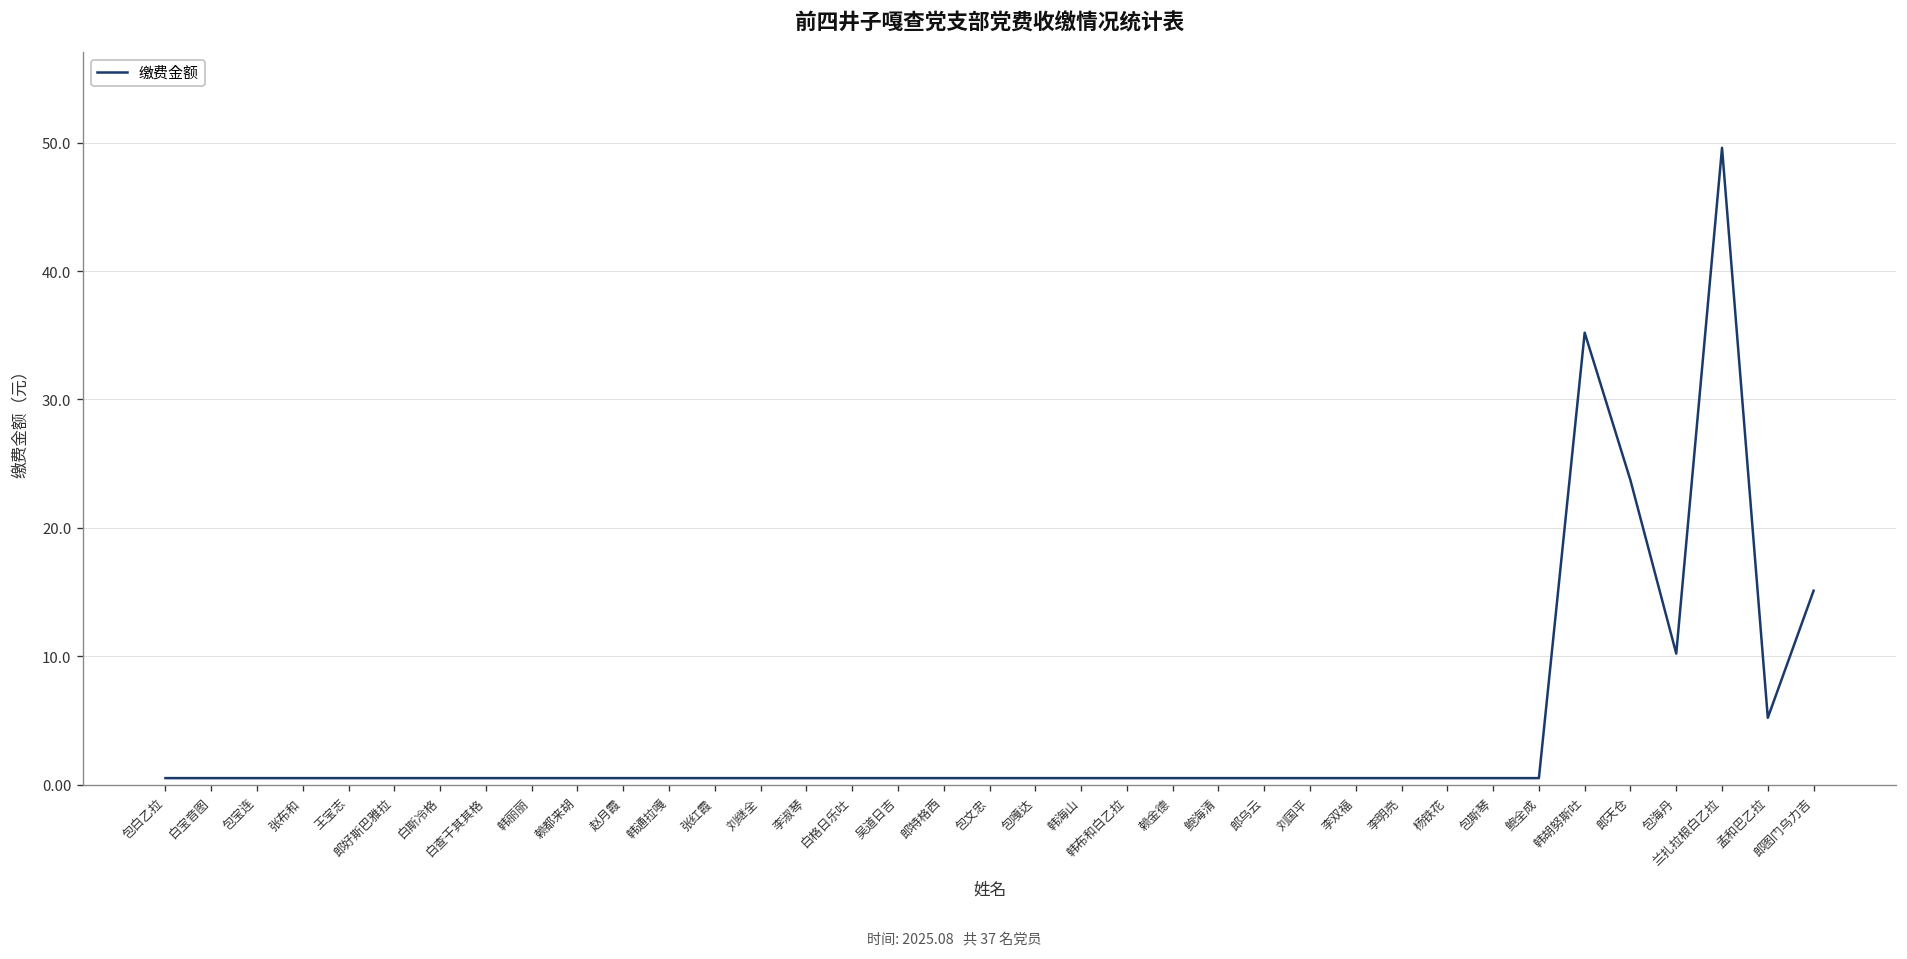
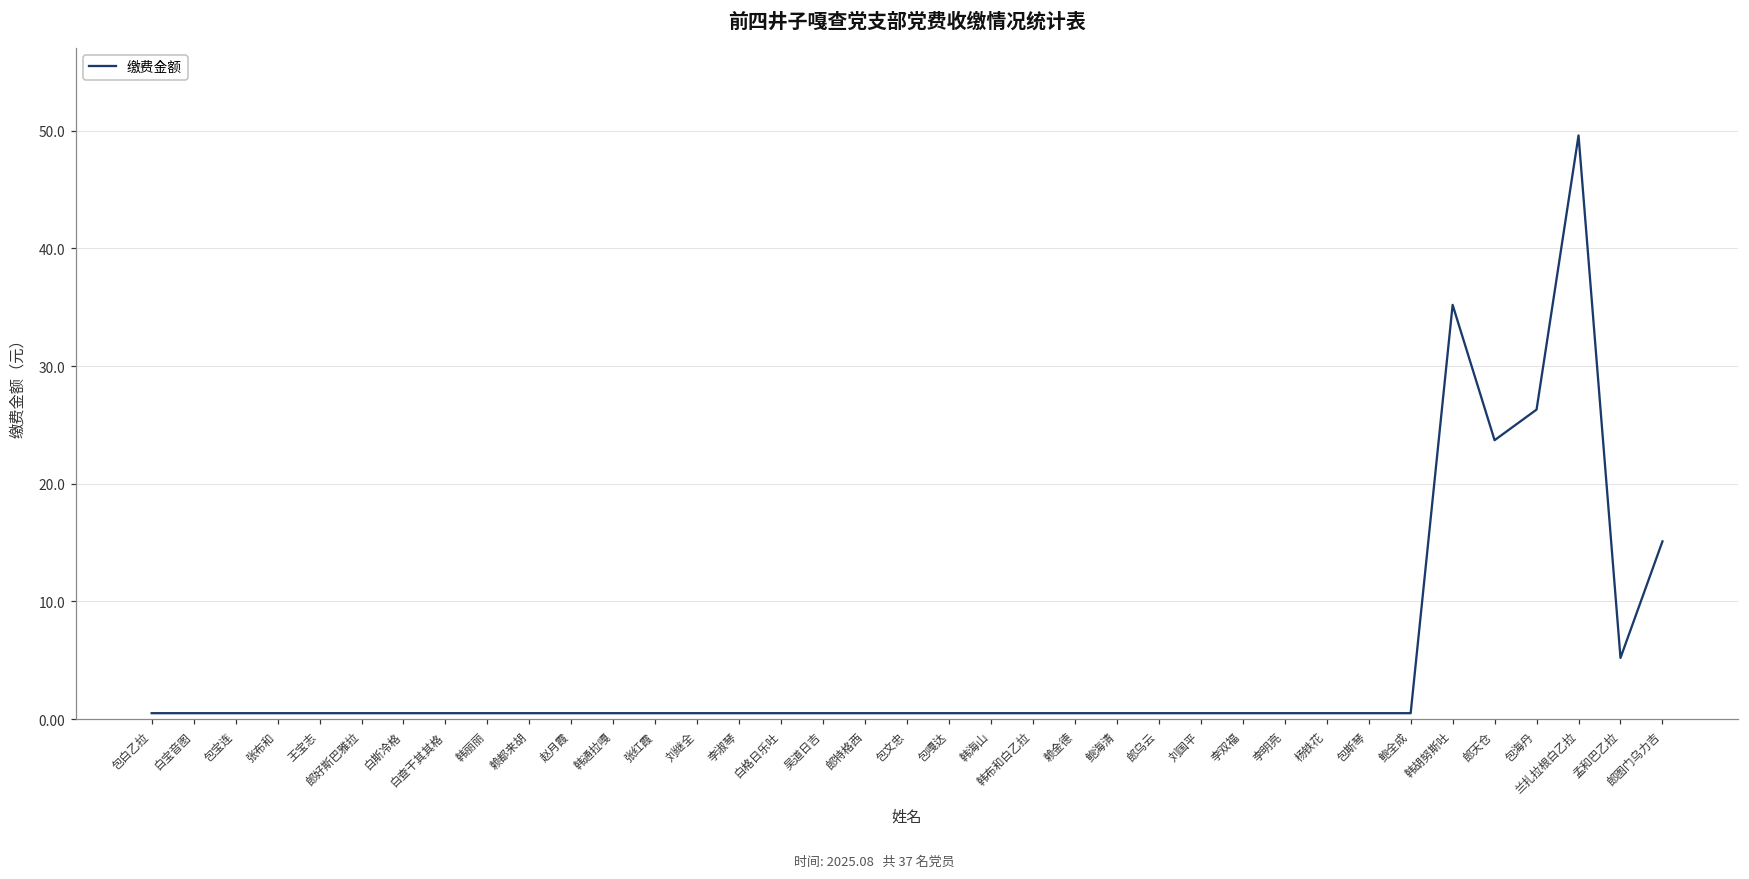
  {
    "包白乙拉": 0.5,
    "白宝音图": 0.5,
    "包宝连": 0.5,
    "张布和": 0.5,
    "王宝志": 0.5,
    "郎好斯巴雅拉": 0.5,
    "白斯冷格": 0.5,
    "白查干其其格": 0.5,
    "韩丽丽": 0.5,
    "赖都来胡": 0.5,
    "赵月霞": 0.5,
    "韩通拉嘎": 0.5,
    "张红霞": 0.5,
    "刘继全": 0.5,
    "李淑琴": 0.5,
    "白格日乐吐": 0.5,
    "吴道日吉": 0.5,
    "郎特格西": 0.5,
    "包文忠": 0.5,
    "包嘎达": 0.5,
    "韩海山": 0.5,
    "韩布和白乙拉": 0.5,
    "赖金德": 0.5,
    "鲍海清": 0.5,
    "郎乌云": 0.5,
    "刘国平": 0.5,
    "李双福": 0.5,
    "李明亮": 0.5,
    "杨铁花": 0.5,
    "包斯琴": 0.5,
    "鲍全成": 0.5,
    "韩胡努斯吐": 35.2,
    "郎天仓": 23.7,
-   "包海丹": 10.2,
+   "包海丹": 26.3,
    "兰扎拉根白乙拉": 49.6,
    "孟和巴乙拉": 5.2,
    "郎图门乌力吉": 15.1
  }
